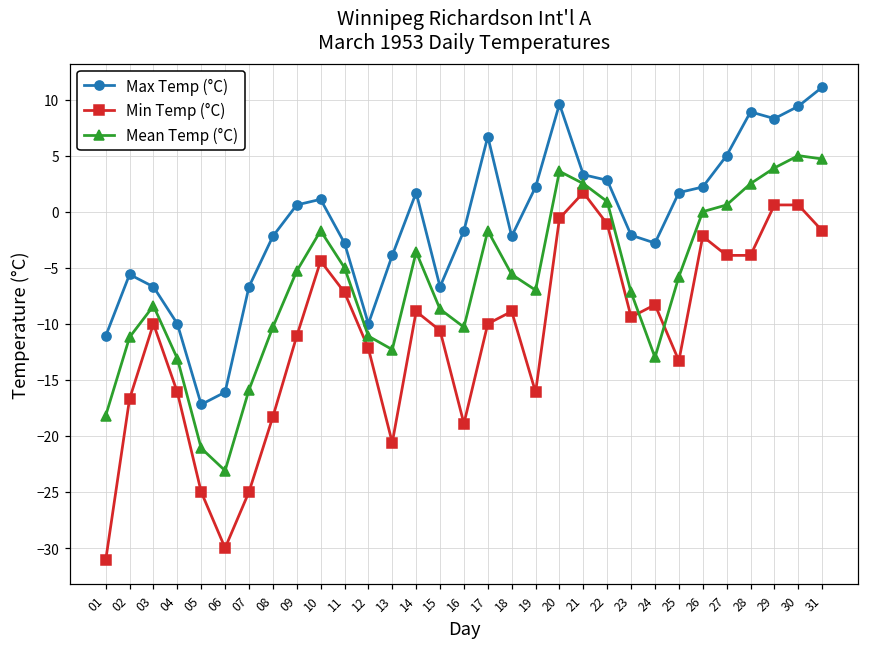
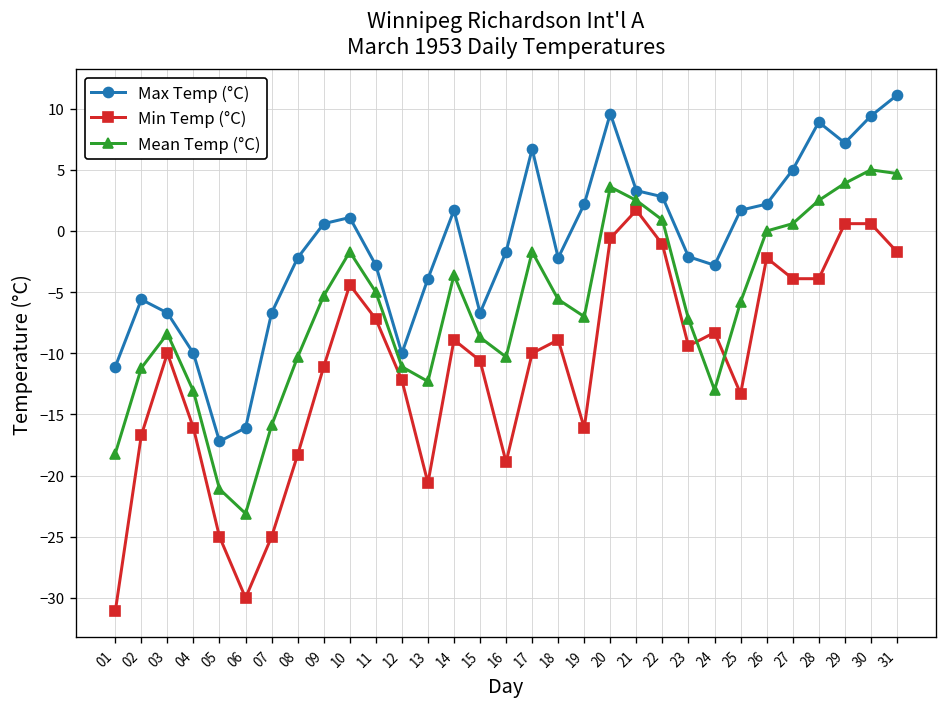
  {
    "Max Temp (°C)": {
      "01": -11.1,
      "02": -5.6,
      "03": -6.7,
      "04": -10.0,
      "05": -17.2,
      "06": -16.1,
      "07": -6.7,
      "08": -2.2,
      "09": 0.6,
      "10": 1.1,
      "11": -2.8,
      "12": -10.0,
      "13": -3.9,
      "14": 1.7,
      "15": -6.7,
      "16": -1.7,
      "17": 6.7,
      "18": -2.2,
      "19": 2.2,
      "20": 9.6,
      "21": 3.3,
      "22": 2.8,
      "23": -2.1,
      "24": -2.8,
      "25": 1.7,
      "26": 2.2,
      "27": 5.0,
      "28": 8.9,
-     "29": 8.3,
+     "29": 7.2,
      "30": 9.4,
      "31": 11.1
    },
    "Min Temp (°C)": {
      "01": -31.1,
      "02": -16.7,
      "03": -10.0,
      "04": -16.1,
      "05": -25.0,
      "06": -30.0,
      "07": -25.0,
      "08": -18.3,
      "09": -11.1,
      "10": -4.4,
      "11": -7.2,
      "12": -12.2,
      "13": -20.6,
      "14": -8.9,
      "15": -10.6,
      "16": -18.9,
      "17": -10.0,
      "18": -8.9,
      "19": -16.1,
      "20": -0.6,
      "21": 1.7,
      "22": -1.1,
      "23": -9.4,
      "24": -8.3,
      "25": -13.3,
      "26": -2.2,
      "27": -3.9,
      "28": -3.9,
      "29": 0.6,
      "30": 0.6,
      "31": -1.7
    },
    "Mean Temp (°C)": {
      "01": -18.2,
      "02": -11.2,
      "03": -8.4,
      "04": -13.1,
      "05": -21.1,
      "06": -23.1,
      "07": -15.9,
      "08": -10.3,
      "09": -5.3,
      "10": -1.7,
      "11": -5.0,
      "12": -11.1,
      "13": -12.3,
      "14": -3.6,
      "15": -8.7,
      "16": -10.3,
      "17": -1.7,
      "18": -5.6,
      "19": -7.0,
      "20": 3.6,
      "21": 2.5,
      "22": 0.9,
      "23": -7.2,
      "24": -13.0,
      "25": -5.8,
      "26": 0.0,
      "27": 0.6,
      "28": 2.5,
      "29": 3.9,
      "30": 5.0,
      "31": 4.7
    }
  }
